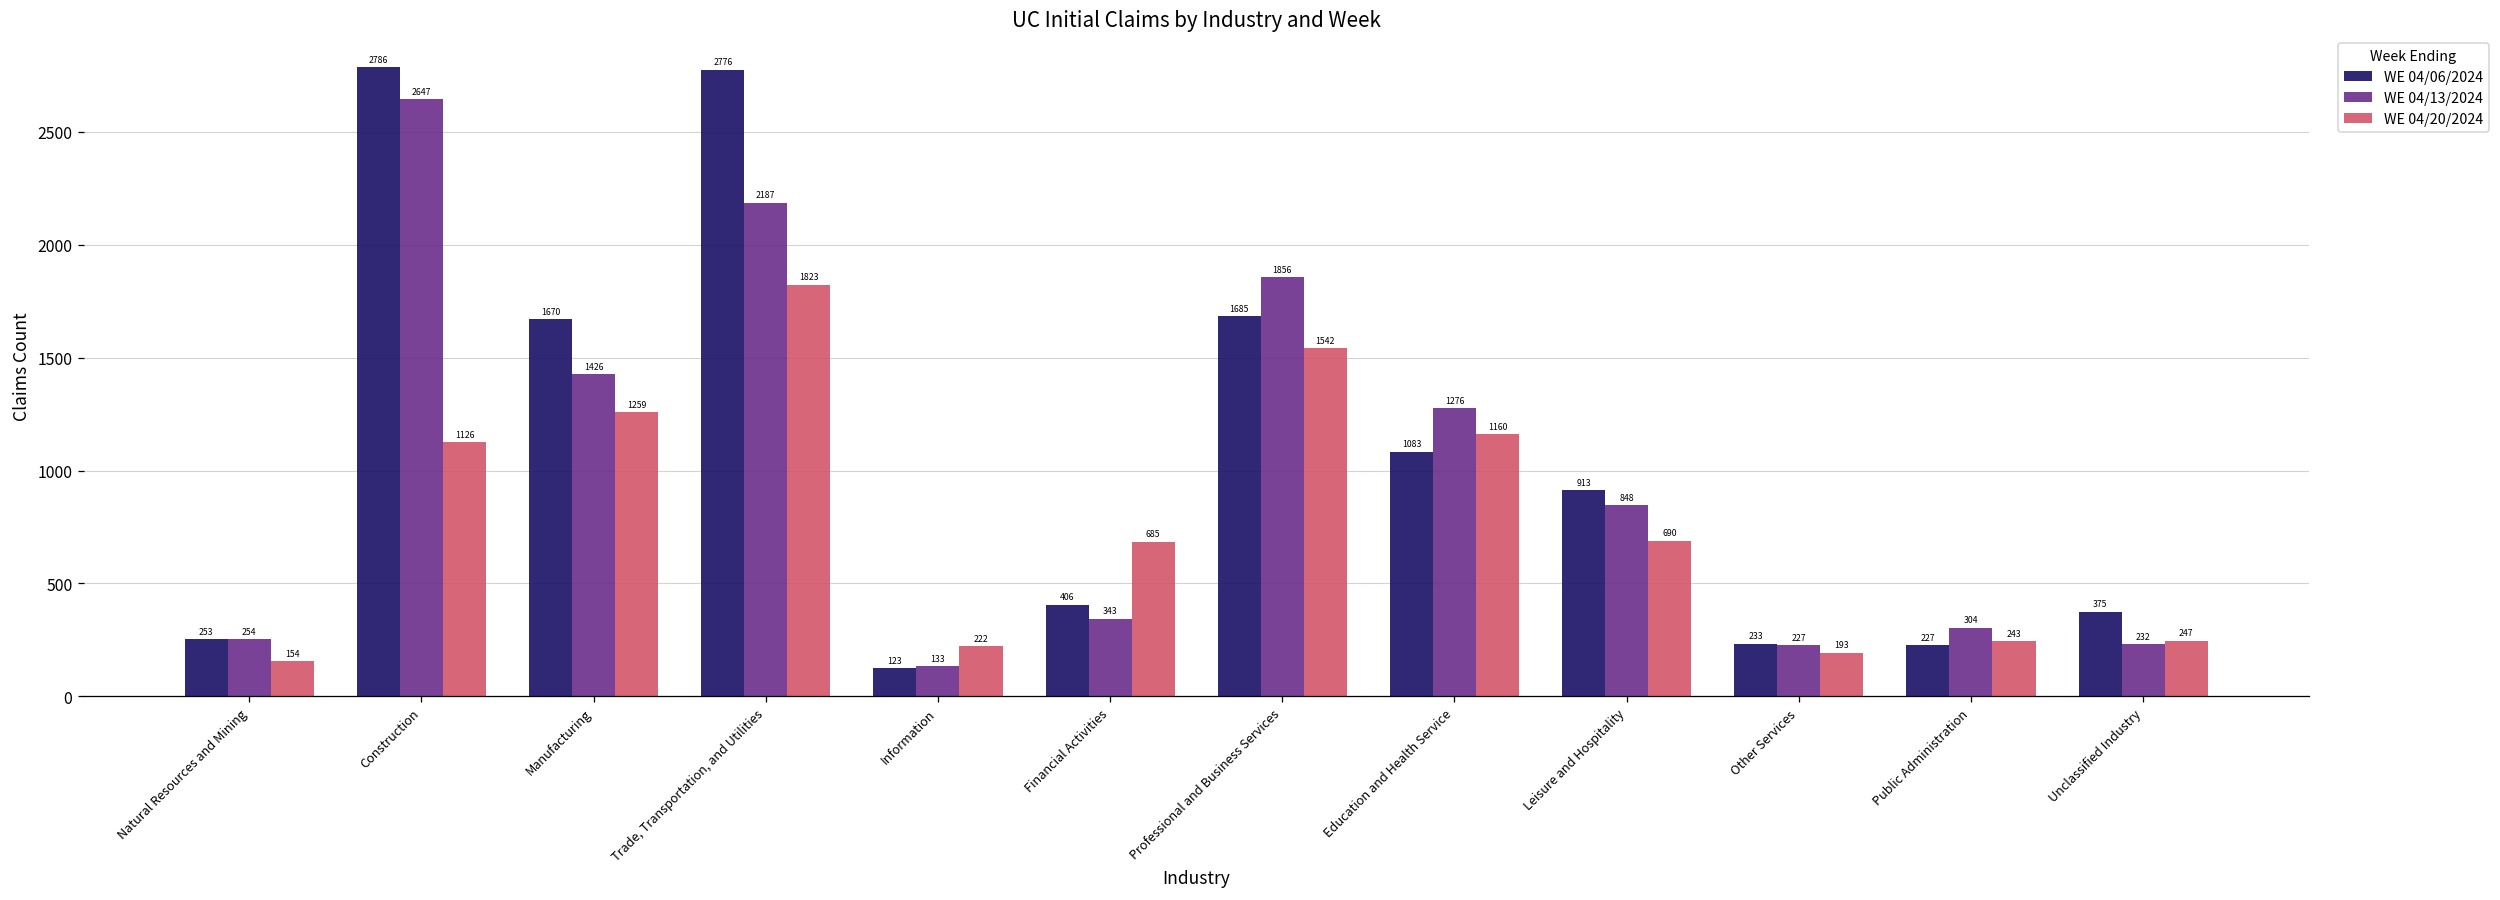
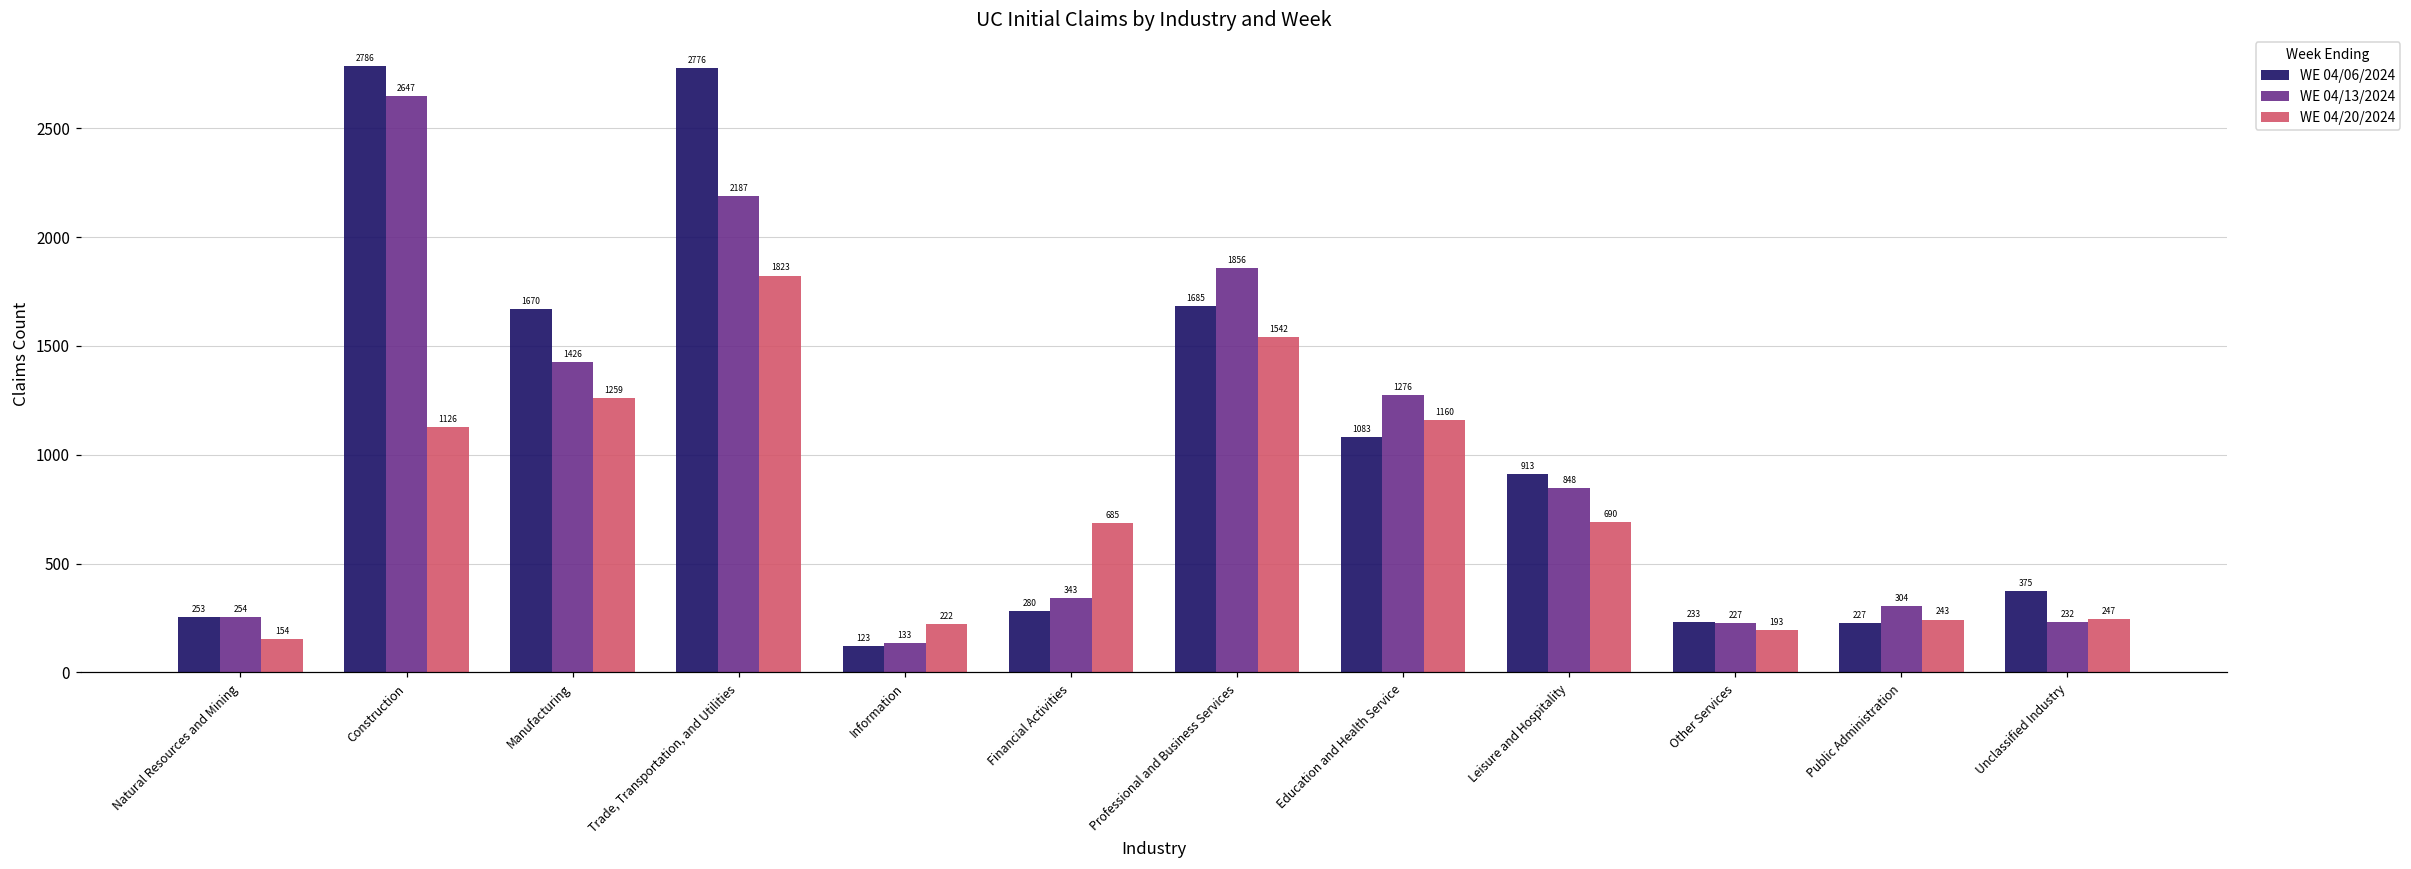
  {
    "WE 04/06/2024": {
      "Natural Resources and Mining": 253,
      "Construction": 2786,
      "Manufacturing": 1670,
      "Trade, Transportation, and Utilities": 2776,
      "Information": 123,
-     "Financial Activities": 406,
+     "Financial Activities": 280,
      "Professional and Business Services": 1685,
      "Education and Health Service": 1083,
      "Leisure and Hospitality": 913,
      "Other Services": 233,
      "Public Administration": 227,
      "Unclassified Industry": 375
    },
    "WE 04/13/2024": {
      "Natural Resources and Mining": 254,
      "Construction": 2647,
      "Manufacturing": 1426,
      "Trade, Transportation, and Utilities": 2187,
      "Information": 133,
      "Financial Activities": 343,
      "Professional and Business Services": 1856,
      "Education and Health Service": 1276,
      "Leisure and Hospitality": 848,
      "Other Services": 227,
      "Public Administration": 304,
      "Unclassified Industry": 232
    },
    "WE 04/20/2024": {
      "Natural Resources and Mining": 154,
      "Construction": 1126,
      "Manufacturing": 1259,
      "Trade, Transportation, and Utilities": 1823,
      "Information": 222,
      "Financial Activities": 685,
      "Professional and Business Services": 1542,
      "Education and Health Service": 1160,
      "Leisure and Hospitality": 690,
      "Other Services": 193,
      "Public Administration": 243,
      "Unclassified Industry": 247
    }
  }
